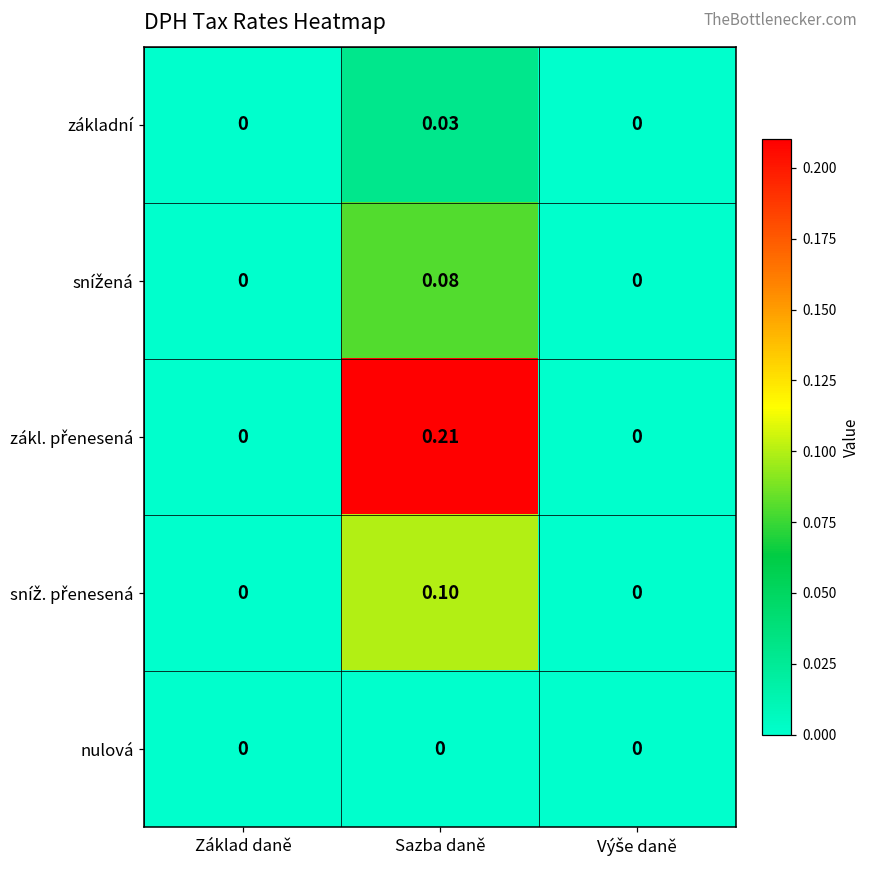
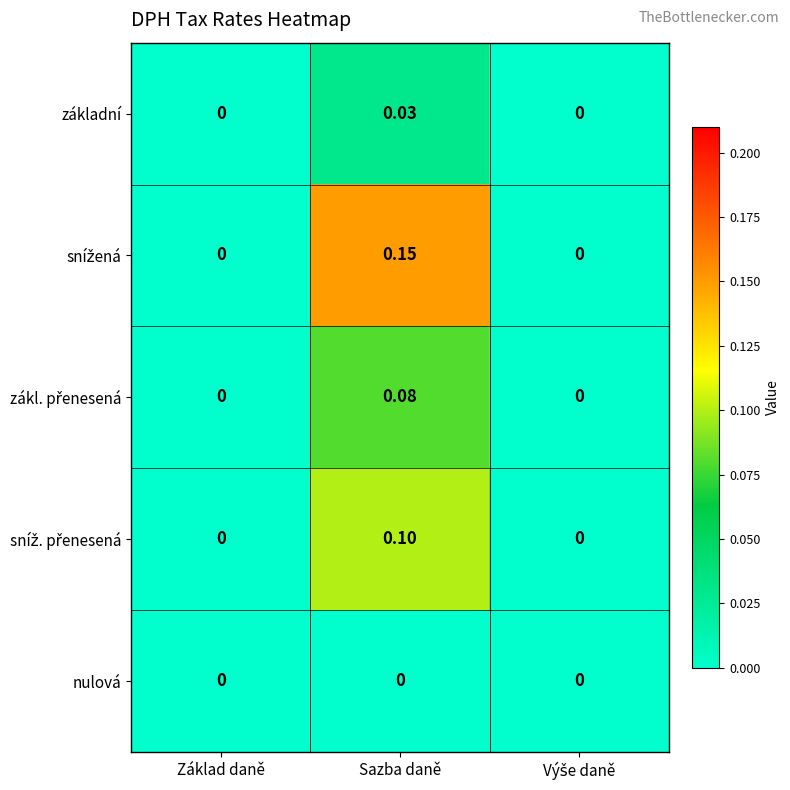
  {
    "základní": {
      "Základ daně": 0,
      "Sazba daně": 0.03,
      "Výše daně": 0
    },
    "snížená": {
      "Základ daně": 0,
-     "Sazba daně": 0.08,
+     "Sazba daně": 0.15,
      "Výše daně": 0
    },
    "zákl. přenesená": {
      "Základ daně": 0,
-     "Sazba daně": 0.21,
+     "Sazba daně": 0.08,
      "Výše daně": 0
    },
    "sníž. přenesená": {
      "Základ daně": 0,
      "Sazba daně": 0.10,
      "Výše daně": 0
    },
    "nulová": {
      "Základ daně": 0,
      "Sazba daně": 0,
      "Výše daně": 0
    }
  }
